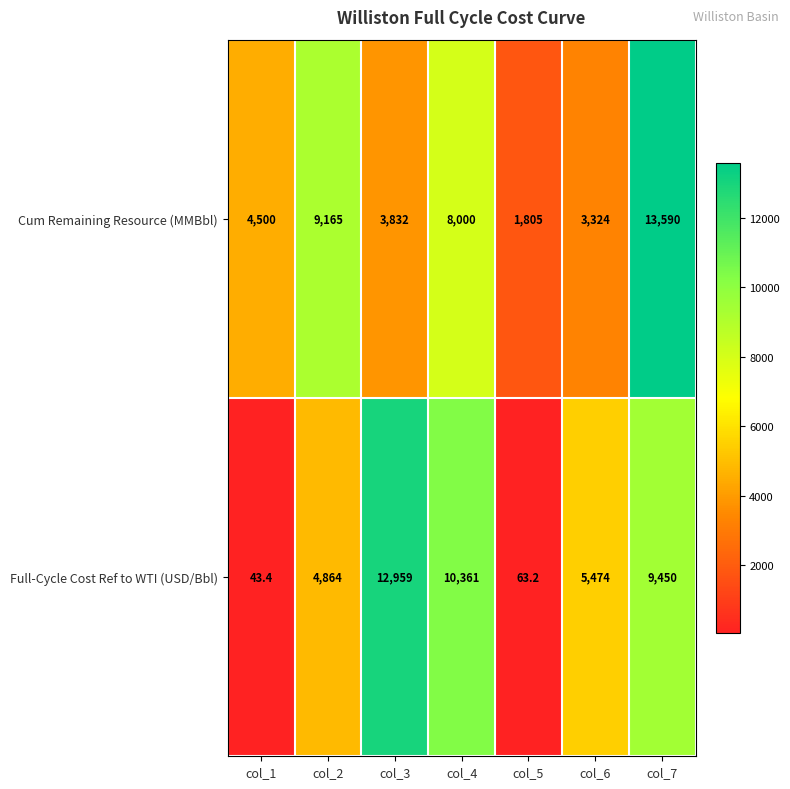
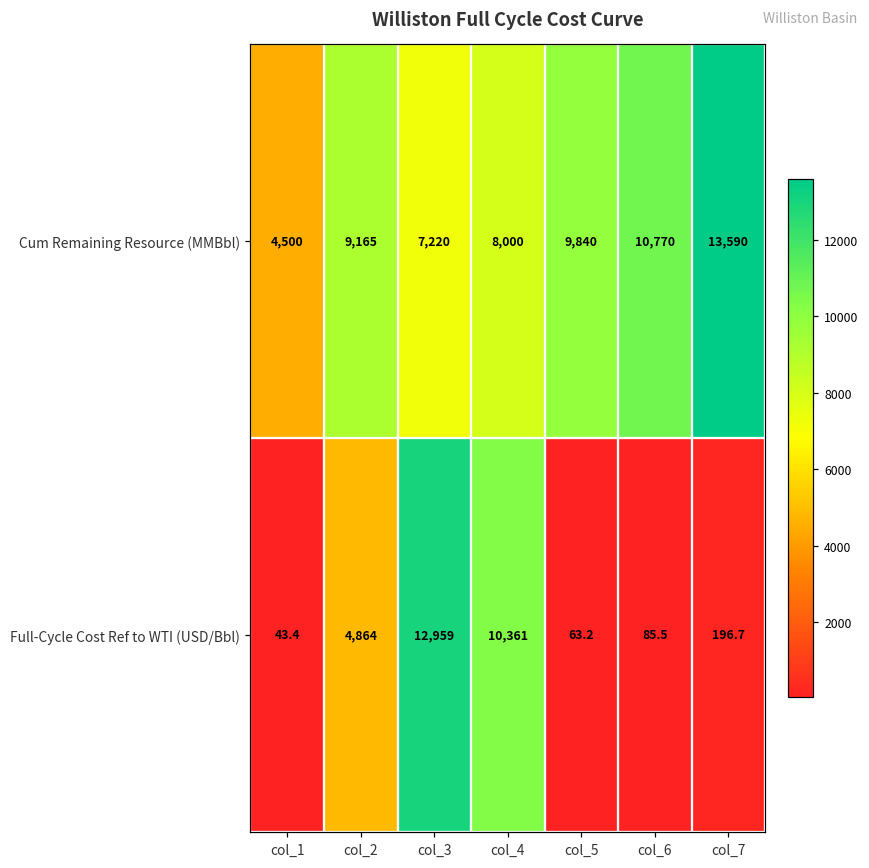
  {
    "Cum Remaining Resource (MMBbl)": {
      "col_1": "4,500",
      "col_2": "9,165",
-     "col_3": "3,832",
+     "col_3": "7,220",
      "col_4": "8,000",
-     "col_5": "1,805",
-     "col_6": "3,324",
+     "col_5": "9,840",
+     "col_6": "10,770",
      "col_7": "13,590"
    },
    "Full-Cycle Cost Ref to WTI (USD/Bbl)": {
      "col_1": "43.4",
      "col_2": "4,864",
      "col_3": "12,959",
      "col_4": "10,361",
      "col_5": "63.2",
-     "col_6": "5,474",
-     "col_7": "9,450"
+     "col_6": "85.5",
+     "col_7": "196.7"
    }
  }
